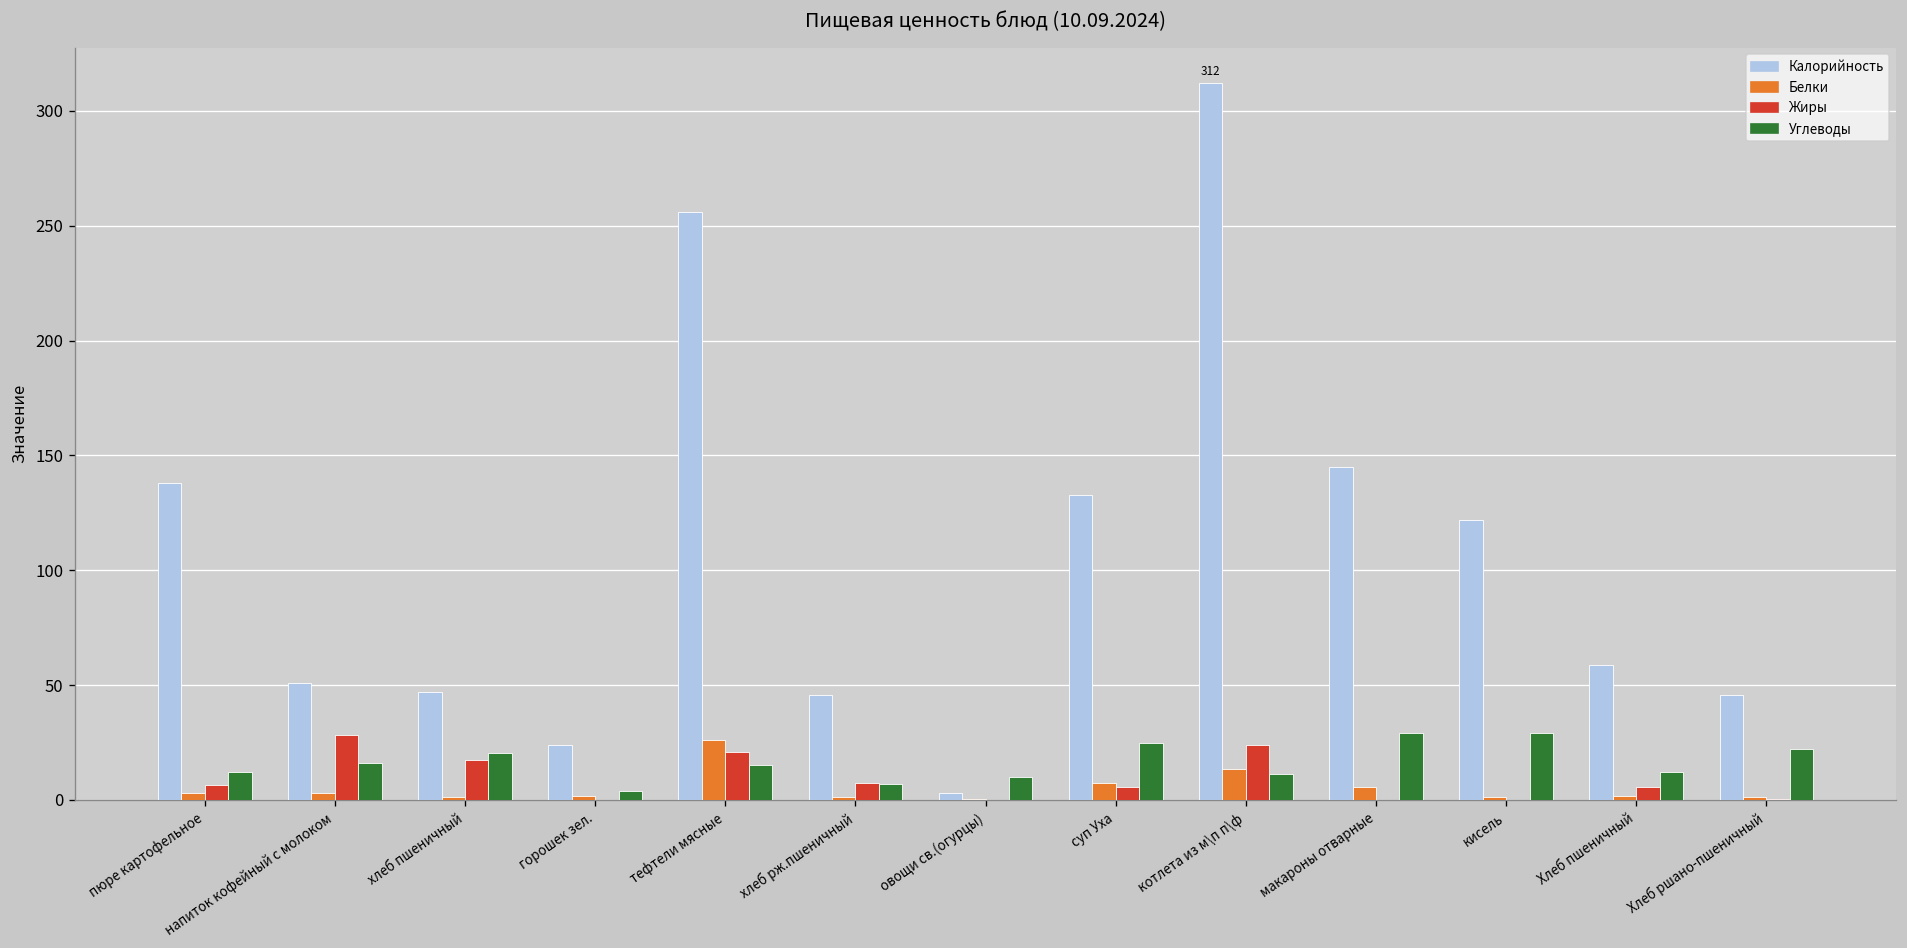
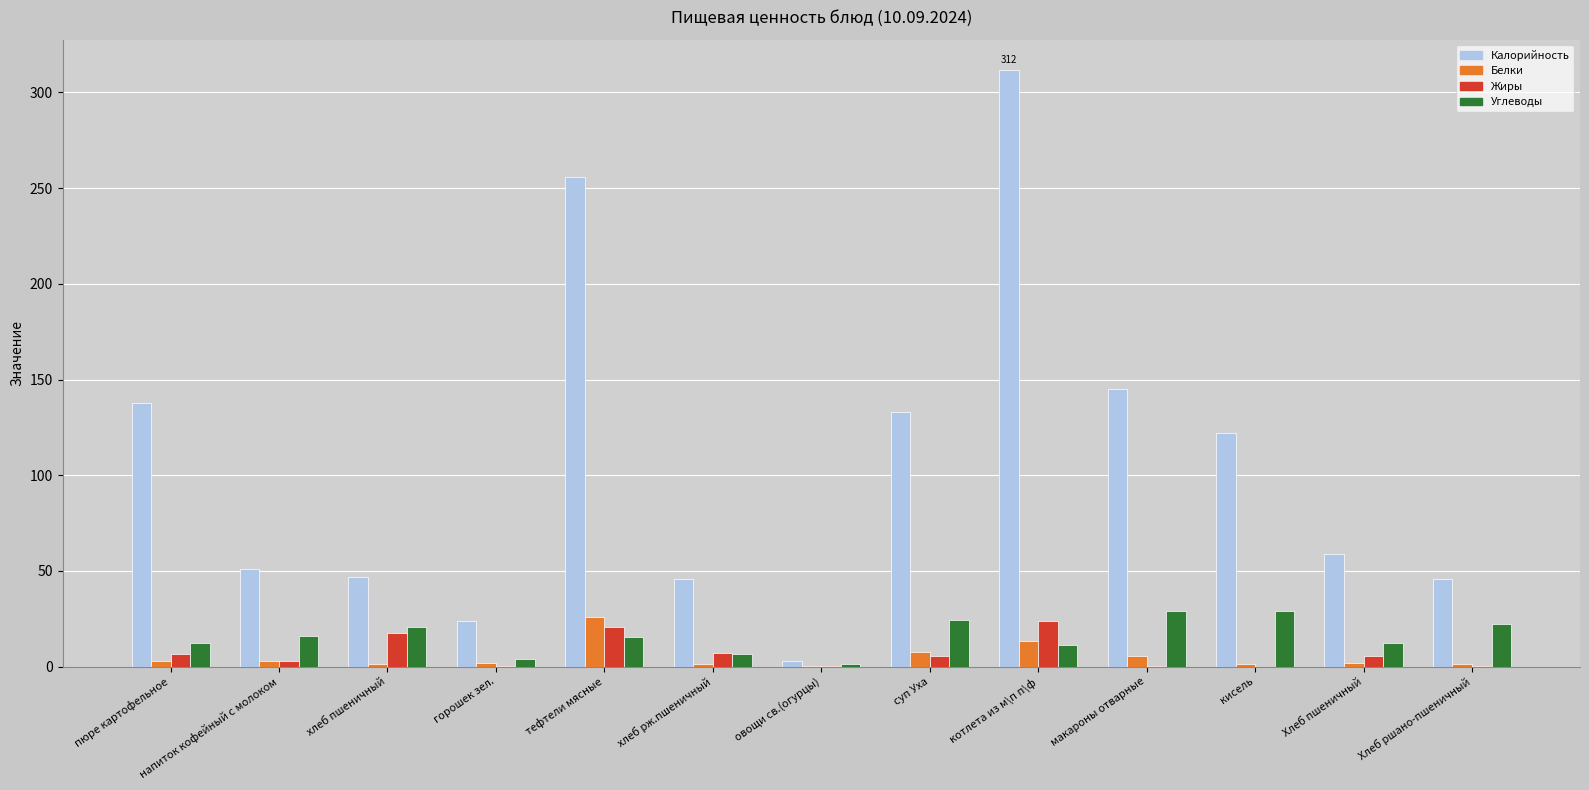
  {
    "Калорийность": {
      "котлета из м\\п п\\ф": 312
    },
    "Белки": {
      "пюре картофельное": 3,
      "напиток кофейный с молоком": 3,
      "хлеб пшеничный": 2,
      "горошек зел.": 2,
      "тефтели мясные": 26,
      "суп Уха": 7,
      "котлета из м\\п п\\ф": 14,
      "макароны отварные": 6,
      "кисель": 1,
      "Хлеб пшеничный": 2
    },
    "Жиры": {
      "пюре картофельное": 7,
-     "напиток кофейный с молоком": 28,
+     "напиток кофейный с молоком": 3,
      "хлеб пшеничный": 18,
      "тефтели мясные": 21,
      "хлеб рж.пшеничный": 7,
      "суп Уха": 6,
      "котлета из м\\п п\\ф": 24,
      "кисель": 0,
      "Хлеб пшеничный": 6
    },
    "Углеводы": {
      "пюре картофельное": 12,
      "напиток кофейный с молоком": 16,
      "хлеб пшеничный": 21,
      "горошек зел.": 4,
      "тефтели мясные": 15,
      "хлеб рж.пшеничный": 7,
-     "овощи св.(огурцы)": 10,
+     "овощи св.(огурцы)": 2,
      "суп Уха": 25,
      "котлета из м\\п п\\ф": 11,
      "макароны отварные": 29,
      "кисель": 29,
      "Хлеб пшеничный": 12,
      "Хлеб ршано-пшеничный": 22
    }
  }
